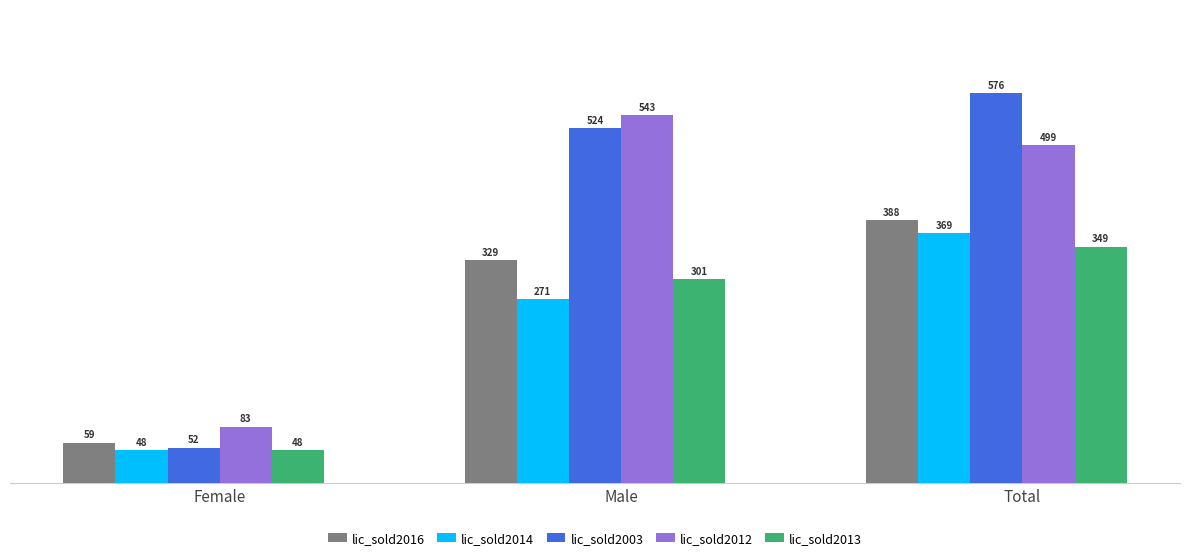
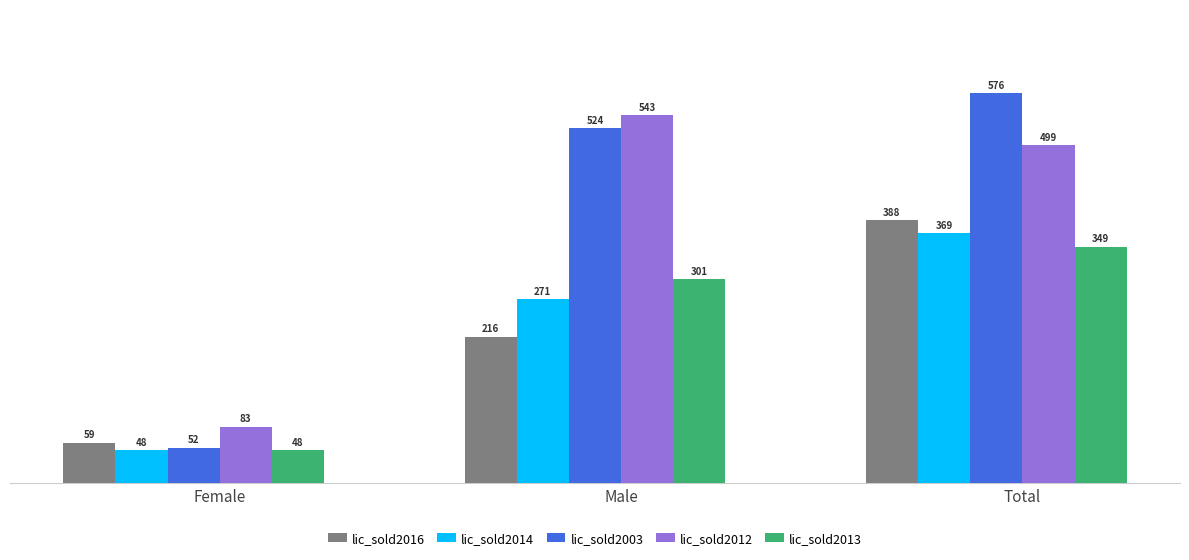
  {
    "lic_sold2016": {
      "Female": 59,
-     "Male": 329,
+     "Male": 216,
      "Total": 388
    },
    "lic_sold2014": {
      "Female": 48,
      "Male": 271,
      "Total": 369
    },
    "lic_sold2003": {
      "Female": 52,
      "Male": 524,
      "Total": 576
    },
    "lic_sold2012": {
      "Female": 83,
      "Male": 543,
      "Total": 499
    },
    "lic_sold2013": {
      "Female": 48,
      "Male": 301,
      "Total": 349
    }
  }
